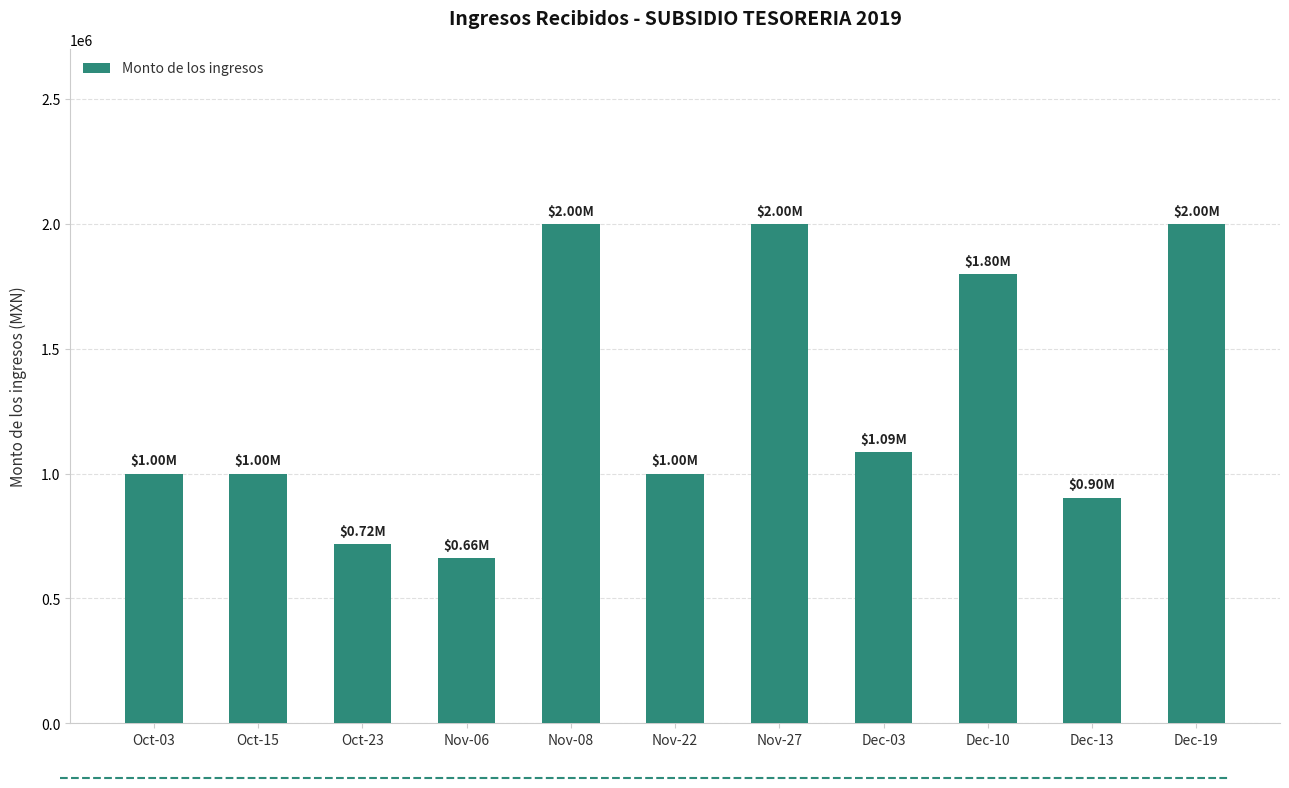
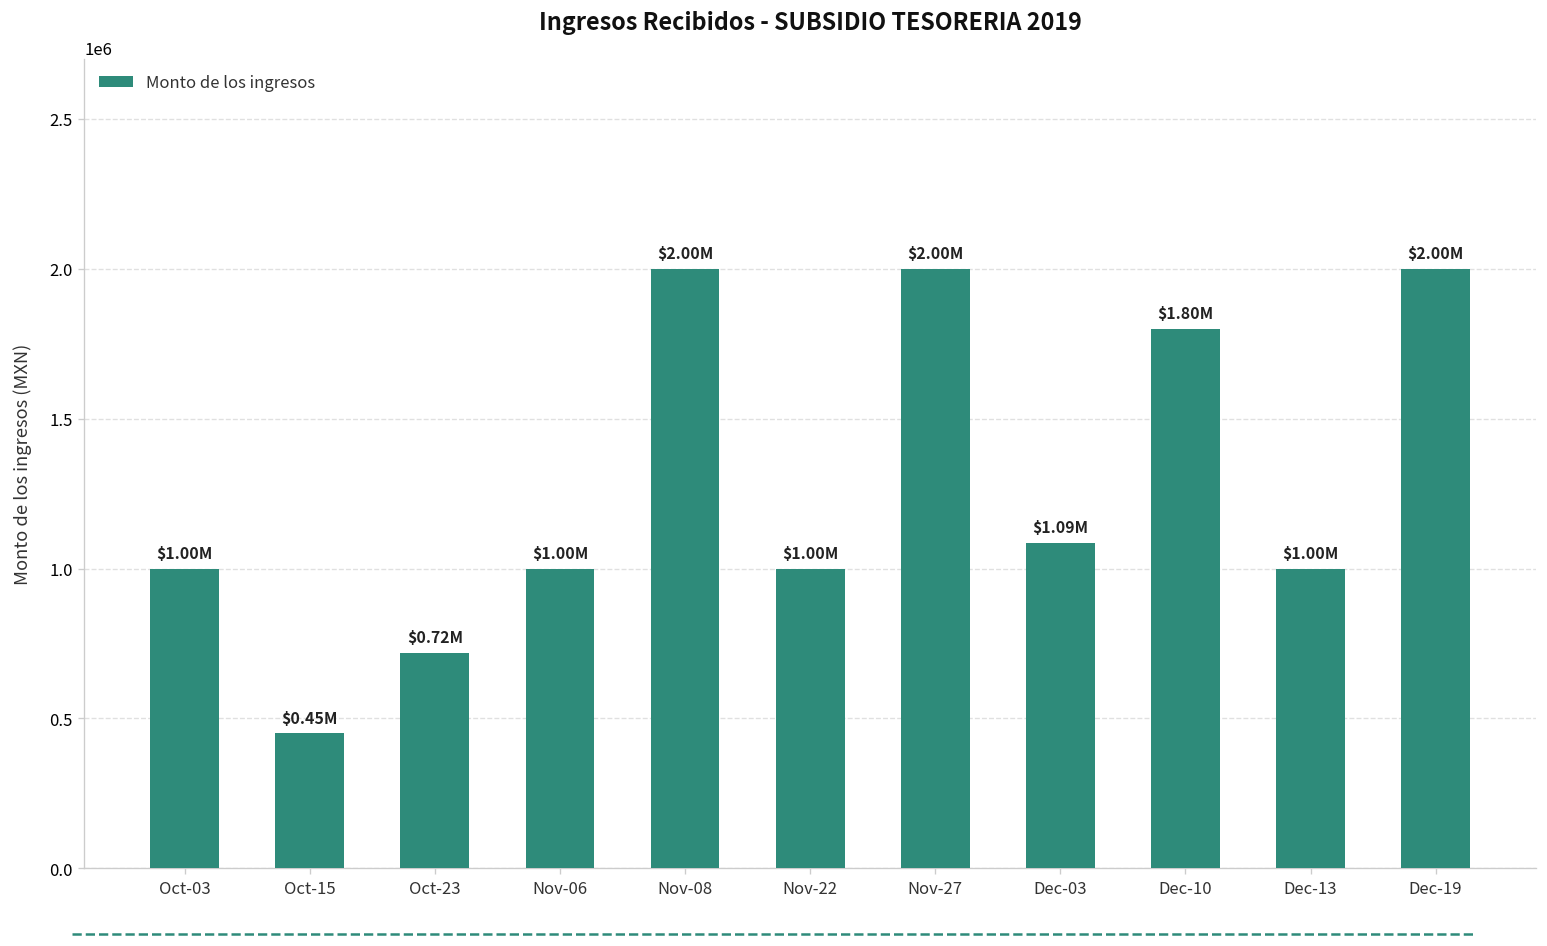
  {
    "Oct-03": "$1.00M",
-   "Oct-15": "$1.00M",
+   "Oct-15": "$0.45M",
    "Oct-23": "$0.72M",
-   "Nov-06": "$0.66M",
+   "Nov-06": "$1.00M",
    "Nov-08": "$2.00M",
    "Nov-22": "$1.00M",
    "Nov-27": "$2.00M",
    "Dec-03": "$1.09M",
    "Dec-10": "$1.80M",
-   "Dec-13": "$0.90M",
+   "Dec-13": "$1.00M",
    "Dec-19": "$2.00M"
  }
